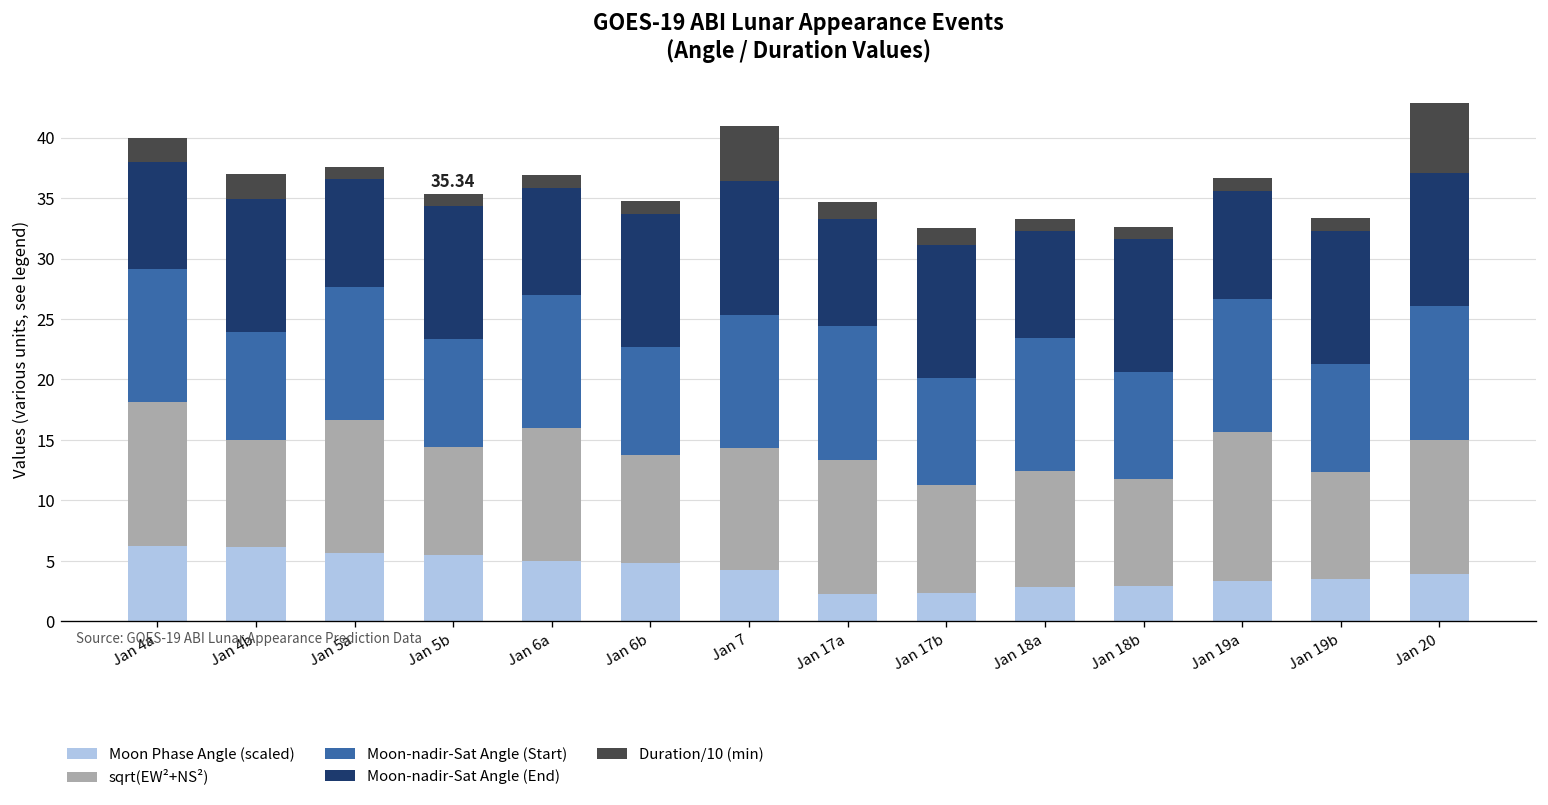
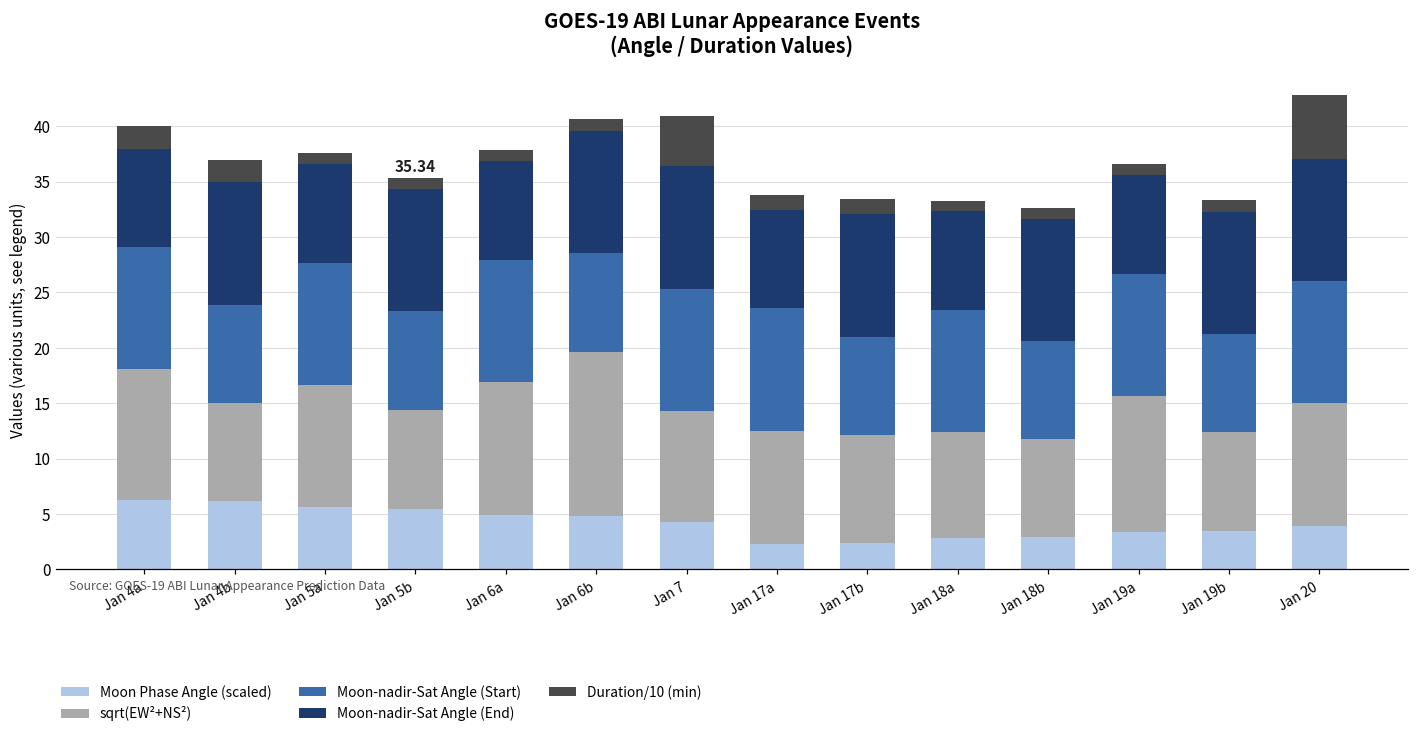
  {
    "Moon Phase Angle (scaled)": {
      "Jan 4a": 6.2,
      "Jan 4b": 6.2,
      "Jan 5a": 5.6,
      "Jan 5b": 5.5,
      "Jan 6a": 4.9,
      "Jan 6b": 4.8,
      "Jan 7": 4.2,
      "Jan 17a": 2.3,
      "Jan 17b": 2.4,
      "Jan 18a": 2.8,
      "Jan 18b": 2.9,
      "Jan 19a": 3.4,
      "Jan 19b": 3.5,
      "Jan 20": 3.9
    },
    "sqrt(EW²+NS²)": {
      "Jan 4a": 11.9,
      "Jan 4b": 8.9,
      "Jan 5a": 11.0,
      "Jan 5b": 8.9,
-     "Jan 6a": 11.0,
-     "Jan 6b": 8.9,
+     "Jan 6a": 12.0,
+     "Jan 6b": 14.8,
      "Jan 7": 10.1,
-     "Jan 17a": 11.1,
-     "Jan 17b": 8.9,
+     "Jan 17a": 10.2,
+     "Jan 17b": 9.8,
      "Jan 18a": 9.6,
      "Jan 18b": 8.8,
      "Jan 19a": 12.3,
      "Jan 19b": 8.9,
      "Jan 20": 11.1
    },
    "Moon-nadir-Sat Angle (Start)": {
      "Jan 4a": 11.0,
      "Jan 4b": 8.9,
      "Jan 5a": 11.0,
      "Jan 5b": 8.9,
      "Jan 6a": 11.0,
      "Jan 6b": 8.9,
      "Jan 7": 11.0,
      "Jan 17a": 11.1,
      "Jan 17b": 8.9,
      "Jan 18a": 11.0,
      "Jan 18b": 8.8,
      "Jan 19a": 11.0,
      "Jan 19b": 8.9,
      "Jan 20": 11.1
    }
  }
